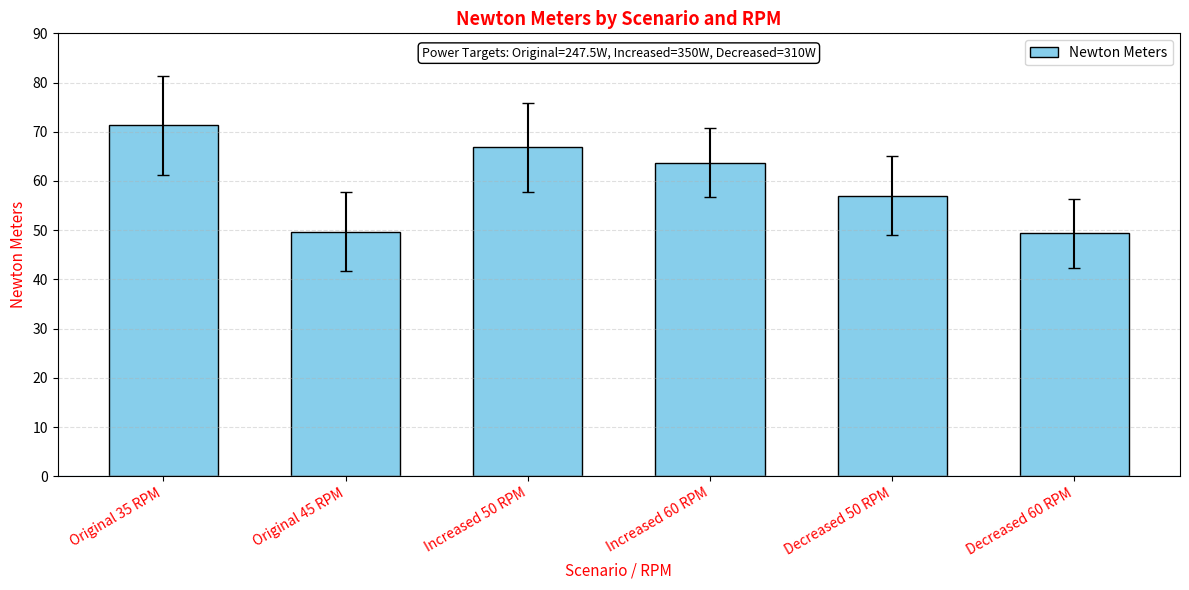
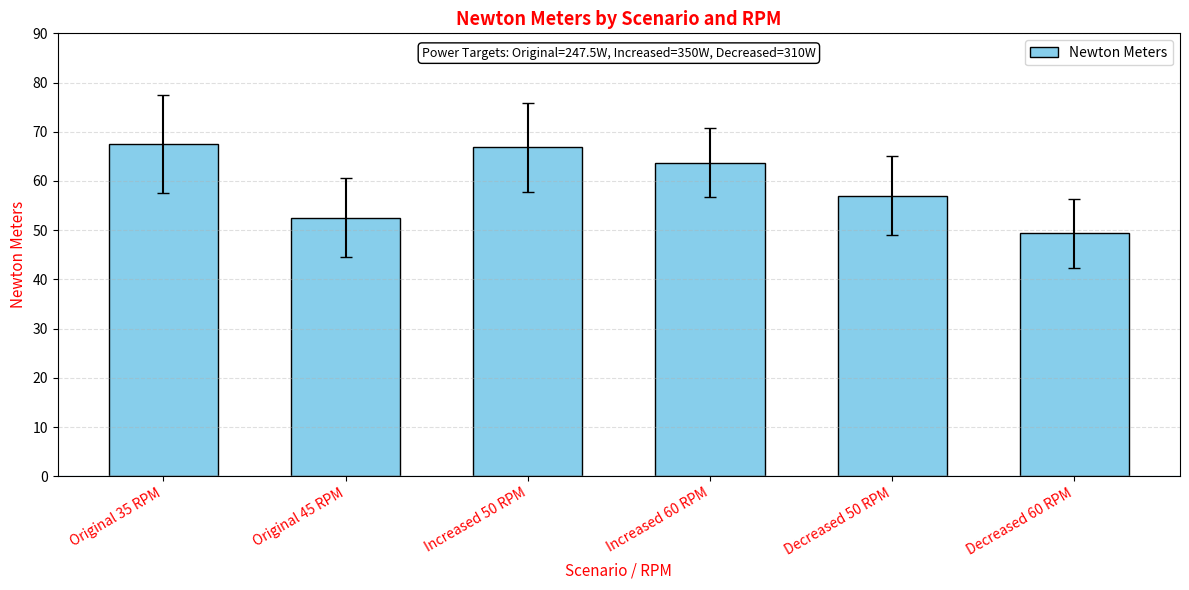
  {
    "Newton Meters": {
-     "Original 35 RPM": 71,
-     "Original 45 RPM": 50,
+     "Original 35 RPM": 68,
+     "Original 45 RPM": 53,
      "Increased 50 RPM": 67,
      "Increased 60 RPM": 64,
      "Decreased 50 RPM": 57,
      "Decreased 60 RPM": 49
    }
  }
